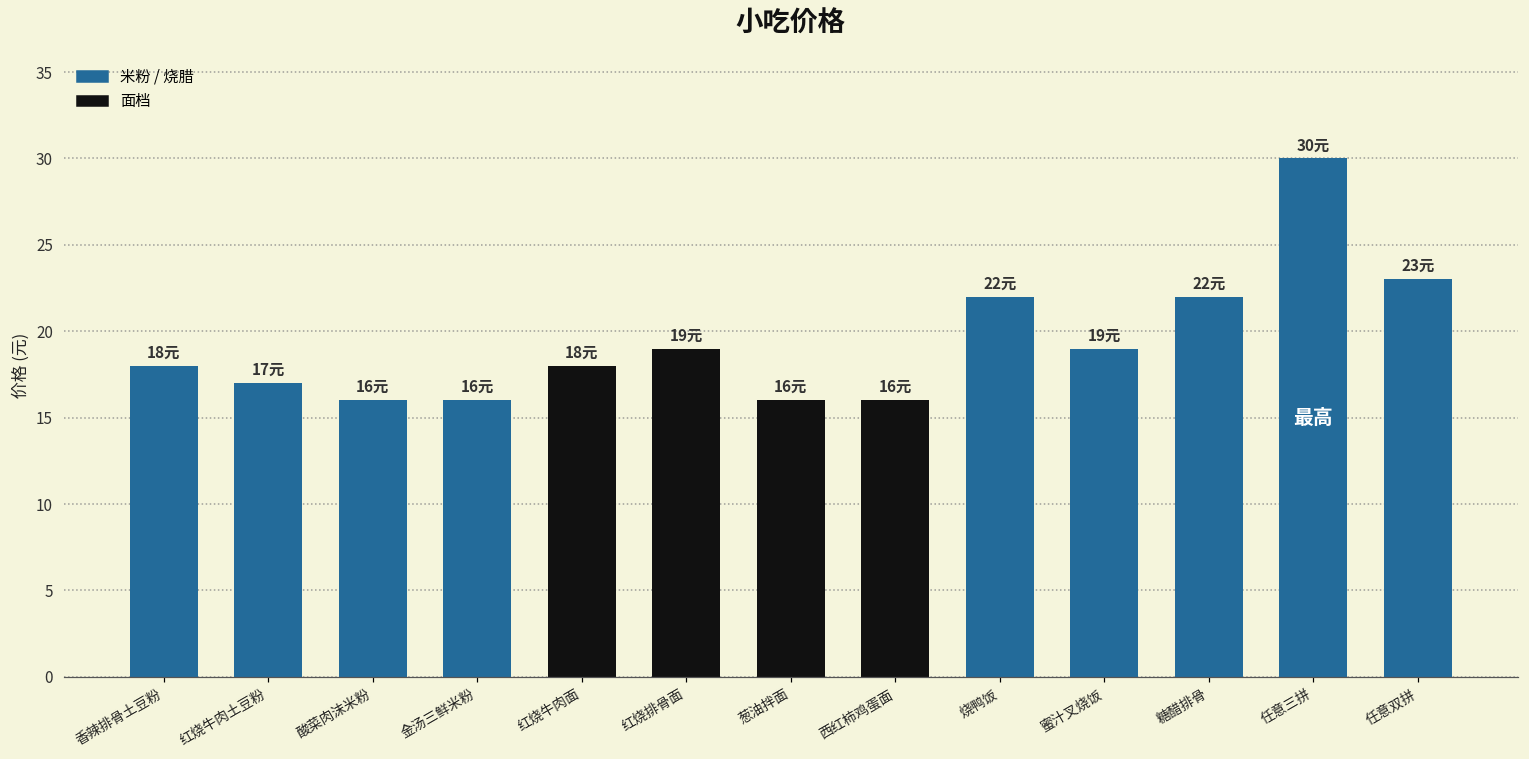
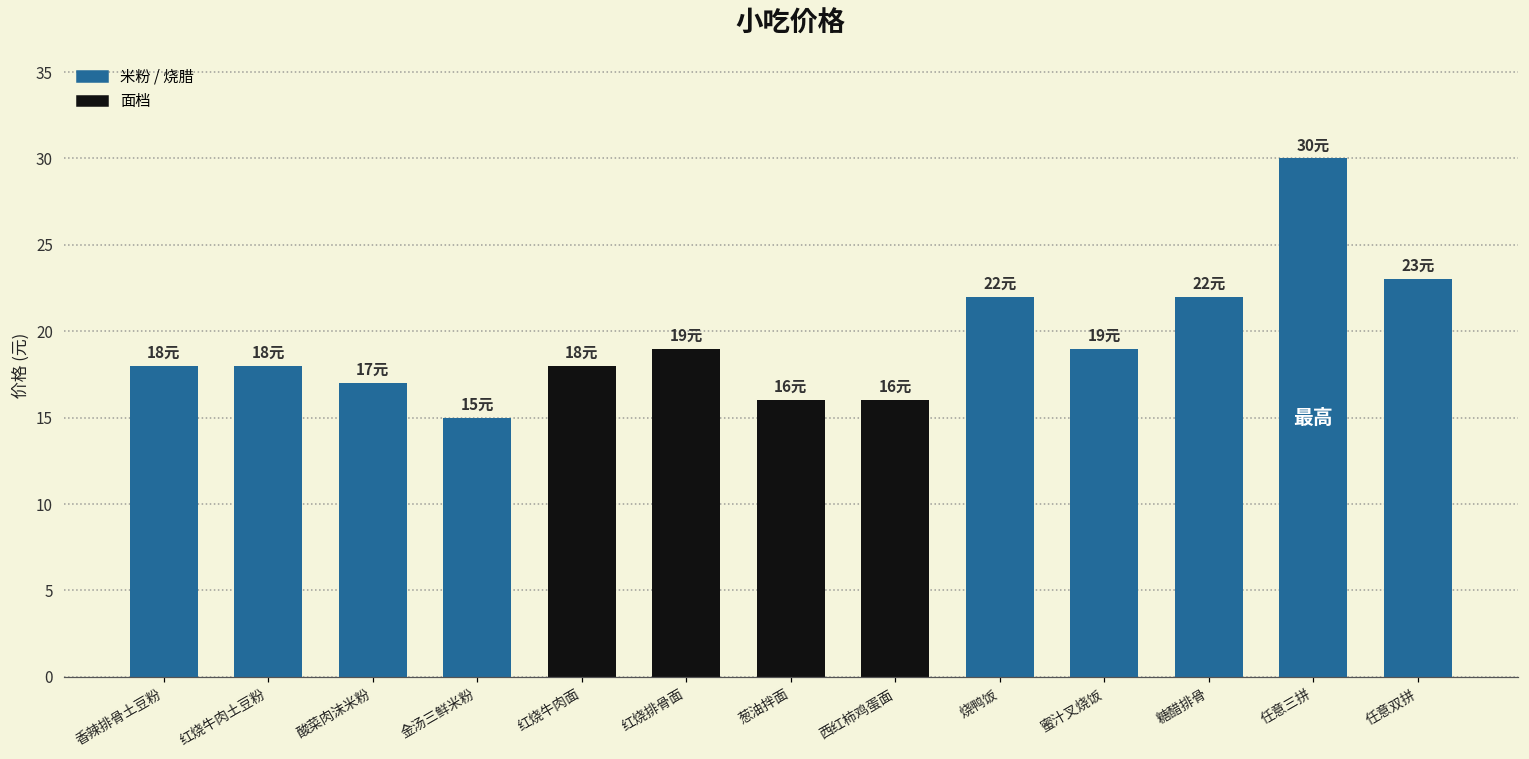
  {
    "香辣排骨土豆粉": "18元",
-   "红烧牛肉土豆粉": "17元",
-   "酸菜肉沫米粉": "16元",
-   "金汤三鲜米粉": "16元",
+   "红烧牛肉土豆粉": "18元",
+   "酸菜肉沫米粉": "17元",
+   "金汤三鲜米粉": "15元",
    "红烧牛肉面": "18元",
    "红烧排骨面": "19元",
    "葱油拌面": "16元",
    "西红柿鸡蛋面": "16元",
    "烧鸭饭": "22元",
    "蜜汁叉烧饭": "19元",
    "糖醋排骨": "22元",
    "任意三拼": "30元",
    "任意双拼": "23元"
  }
